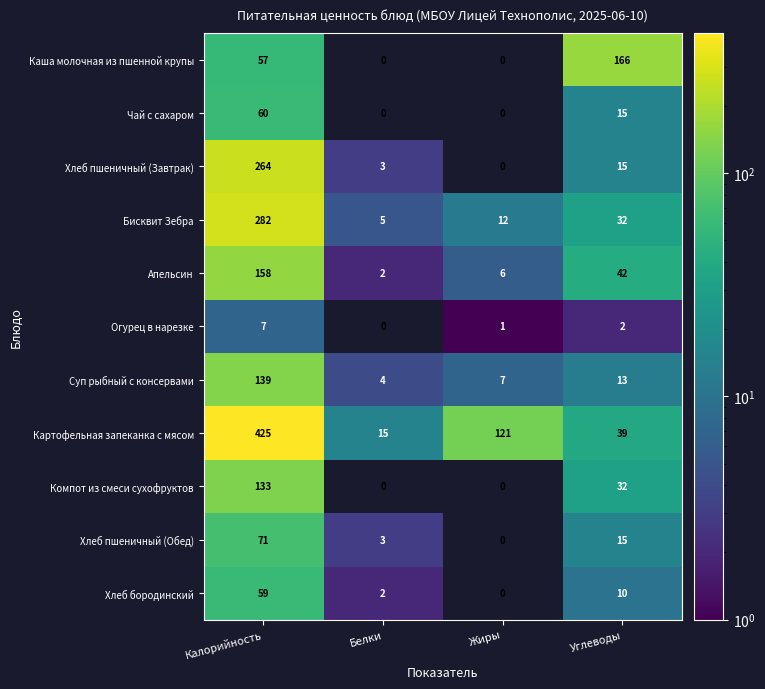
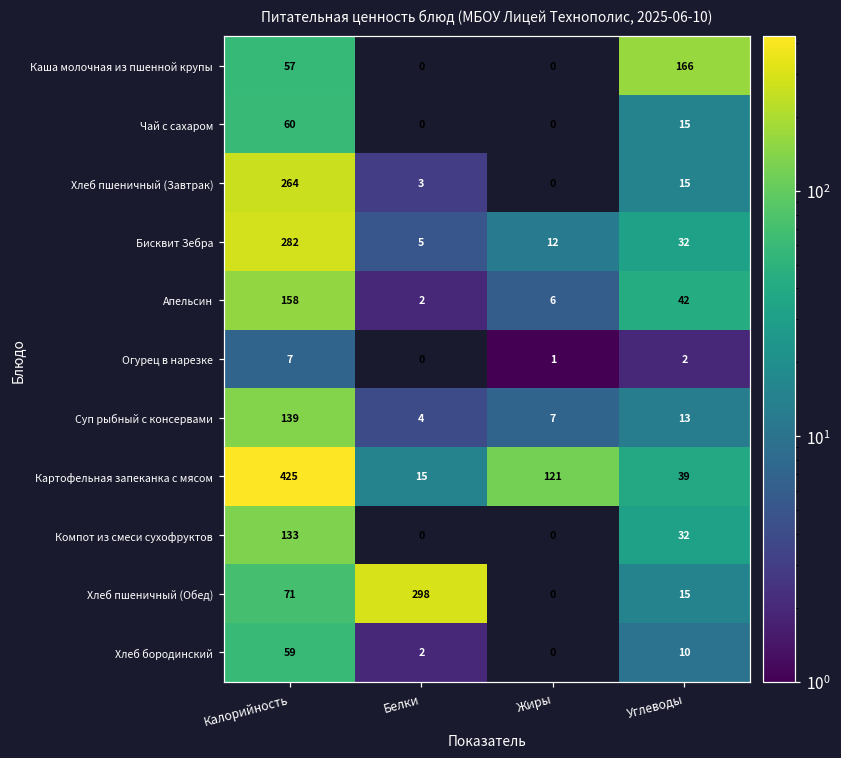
  {
    "Каша молочная из пшенной крупы": {
      "Калорийность": 57,
      "Углеводы": 166
    },
    "Чай с сахаром": {
      "Калорийность": 60,
      "Углеводы": 15
    },
    "Хлеб пшеничный (Завтрак)": {
      "Калорийность": 264,
      "Белки": 3,
      "Углеводы": 15
    },
    "Бисквит Зебра": {
      "Калорийность": 282,
      "Белки": 5,
      "Жиры": 12,
      "Углеводы": 32
    },
    "Апельсин": {
      "Калорийность": 158,
      "Белки": 2,
      "Жиры": 6,
      "Углеводы": 42
    },
    "Огурец в нарезке": {
      "Калорийность": 7,
      "Жиры": 1,
      "Углеводы": 2
    },
    "Суп рыбный с консервами": {
      "Калорийность": 139,
      "Белки": 4,
      "Жиры": 7,
      "Углеводы": 13
    },
    "Картофельная запеканка с мясом": {
      "Калорийность": 425,
      "Белки": 15,
      "Жиры": 121,
      "Углеводы": 39
    },
    "Компот из смеси сухофруктов": {
      "Калорийность": 133,
      "Углеводы": 32
    },
    "Хлеб пшеничный (Обед)": {
      "Калорийность": 71,
-     "Белки": 3,
+     "Белки": 298,
      "Углеводы": 15
    },
    "Хлеб бородинский": {
      "Калорийность": 59,
      "Белки": 2,
      "Углеводы": 10
    }
  }
